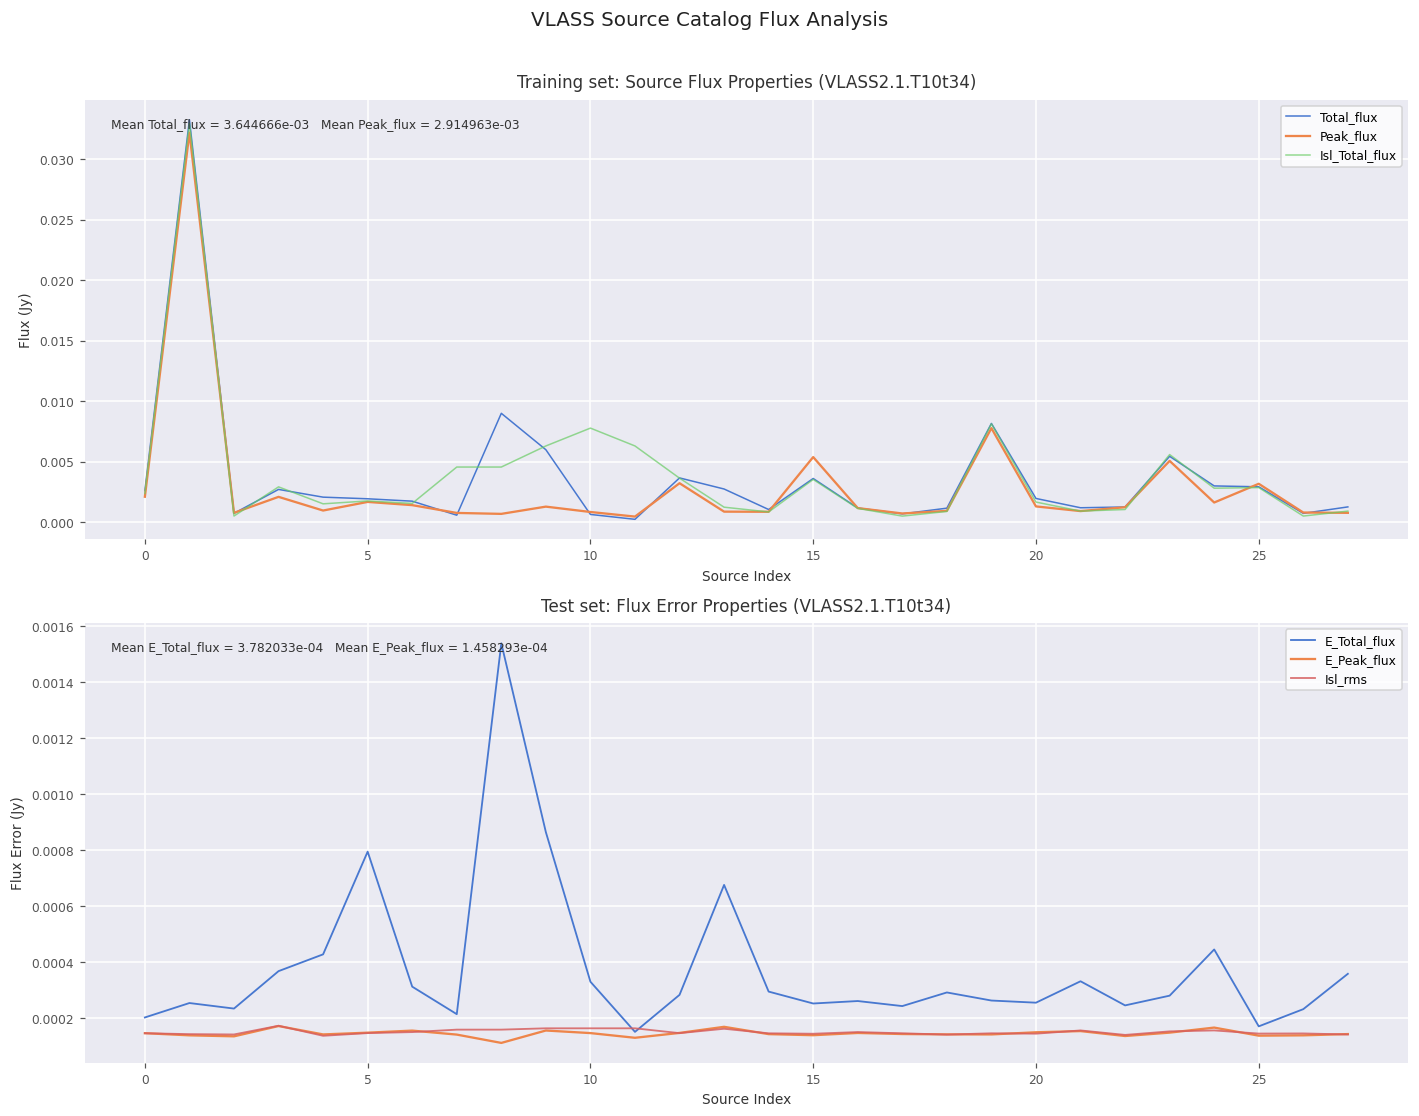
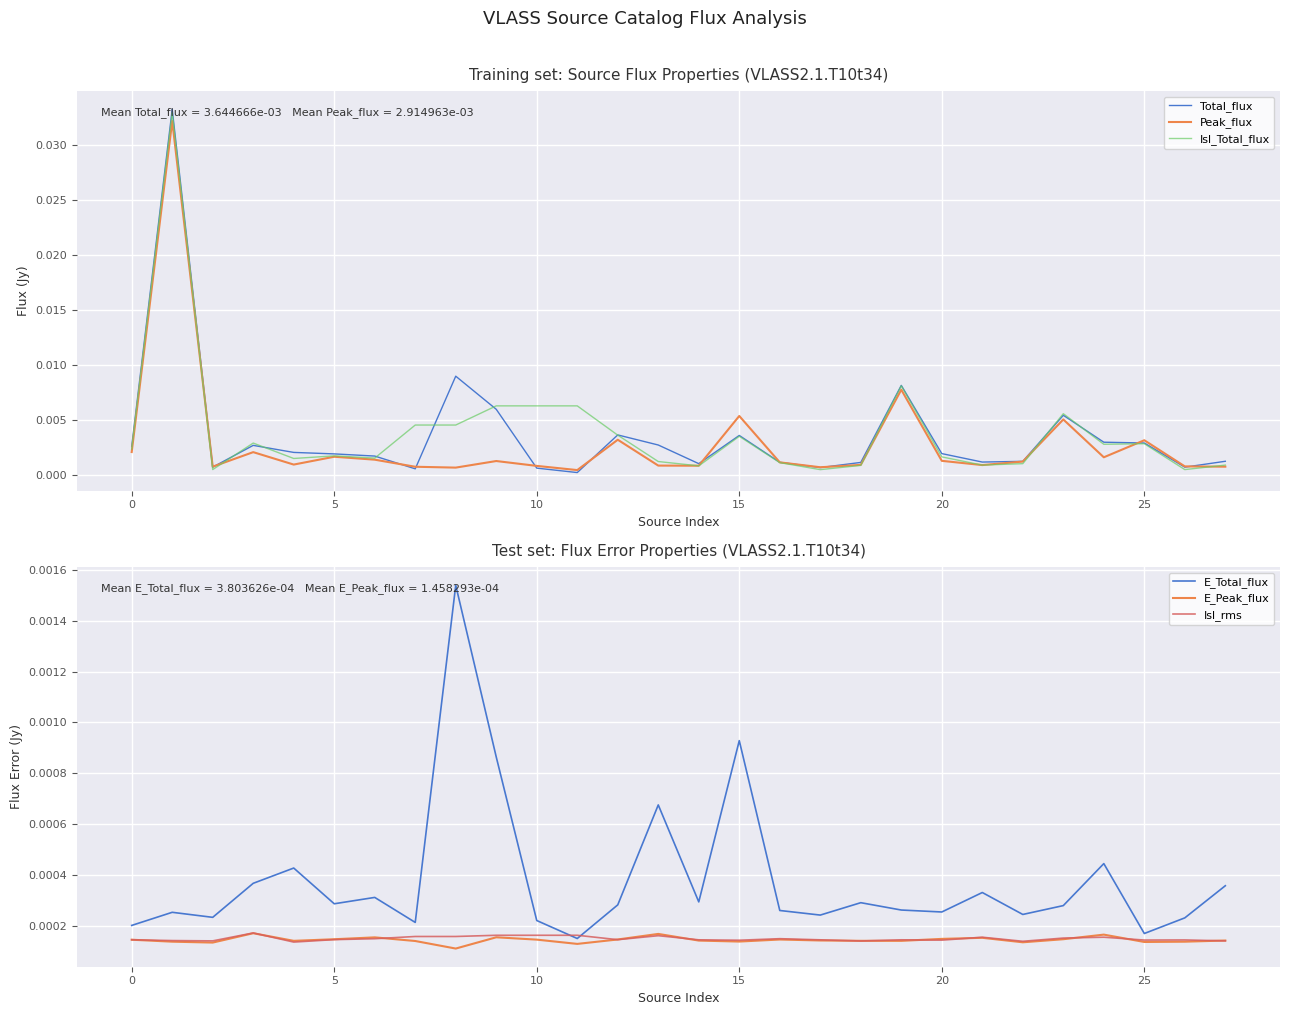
  {
    "Training set: Source Flux Properties (VLASS2.1.T10t34)": {
      "Total_flux": {
        "20": "0.0020"
      },
      "Peak_flux": {
        "0": "0.0021",
        "15": "0.0054",
        "20": "0.0013",
        "25": "0.0032"
      },
      "Isl_Total_flux": {
-       "10": "3.782033e-04"
+       "10": "3.803626e-04"
      }
    },
    "Test set: Flux Error Properties (VLASS2.1.T10t34)": {
      "E_Total_flux": {
        "0": "0.00020",
-       "5": "0.00080",
-       "10": "0.00033",
-       "15": "0.00025",
+       "5": "0.00029",
+       "10": "0.00022",
+       "15": "0.00093",
        "20": "0.00026",
        "25": "0.00017"
      }
    }
  }
